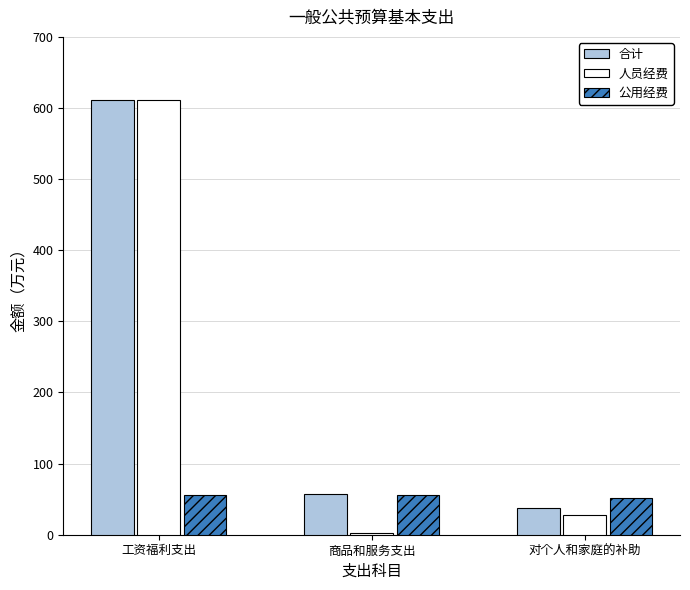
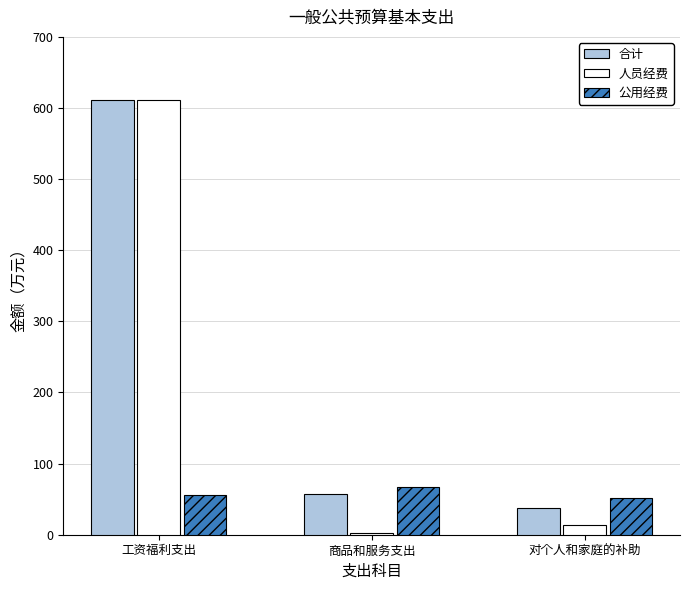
  {
    "合计": {
      "工资福利支出": 610,
      "商品和服务支出": 60,
      "对个人和家庭的补助": 40
    },
    "人员经费": {
      "工资福利支出": 610,
-     "对个人和家庭的补助": 30
+     "对个人和家庭的补助": 10
    },
    "公用经费": {
      "工资福利支出": 60,
-     "商品和服务支出": 60,
+     "商品和服务支出": 70,
      "对个人和家庭的补助": 50
    }
  }
